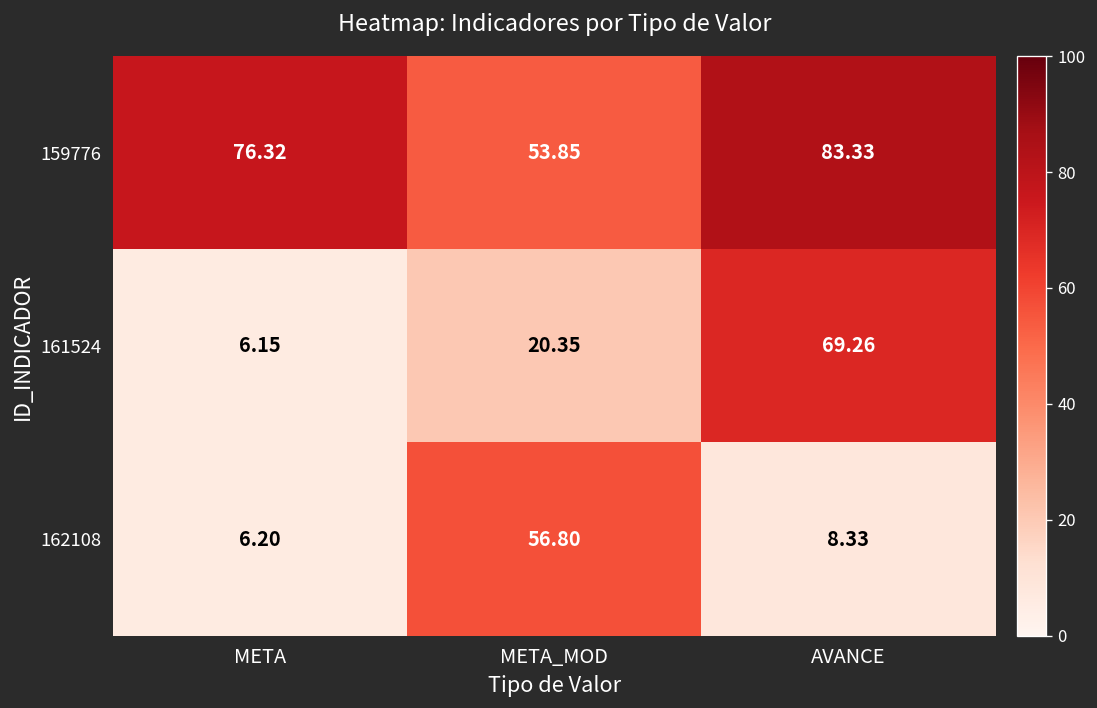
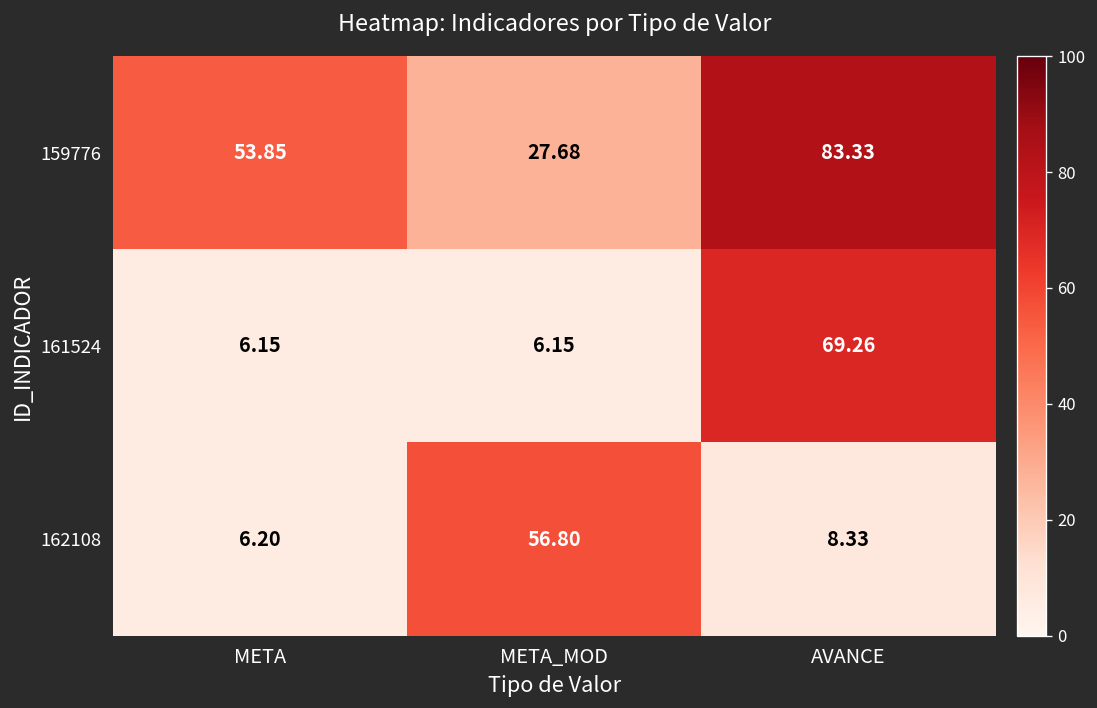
  {
    "159776": {
-     "META": 76.32,
-     "META_MOD": 53.85,
+     "META": 53.85,
+     "META_MOD": 27.68,
      "AVANCE": 83.33
    },
    "161524": {
      "META": 6.15,
-     "META_MOD": 20.35,
+     "META_MOD": 6.15,
      "AVANCE": 69.26
    },
    "162108": {
      "META": 6.20,
      "META_MOD": 56.80,
      "AVANCE": 8.33
    }
  }
